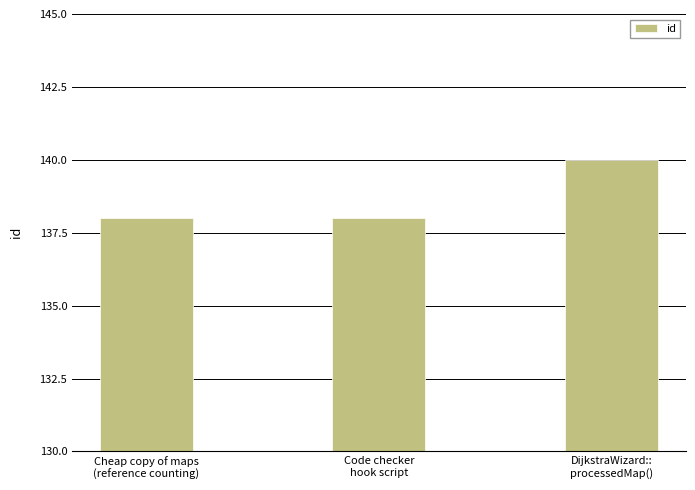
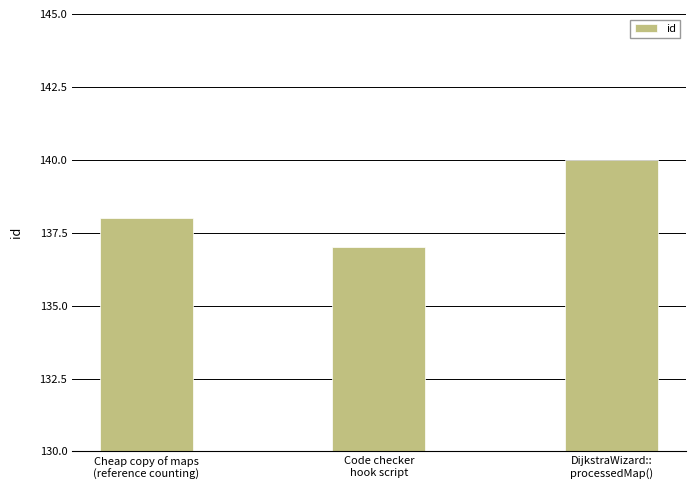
  {
    "Cheap copy of maps (reference counting)": 138,
-   "Code checker hook script": 138,
+   "Code checker hook script": 137,
    "DijkstraWizard:: processedMap()": 140
  }
